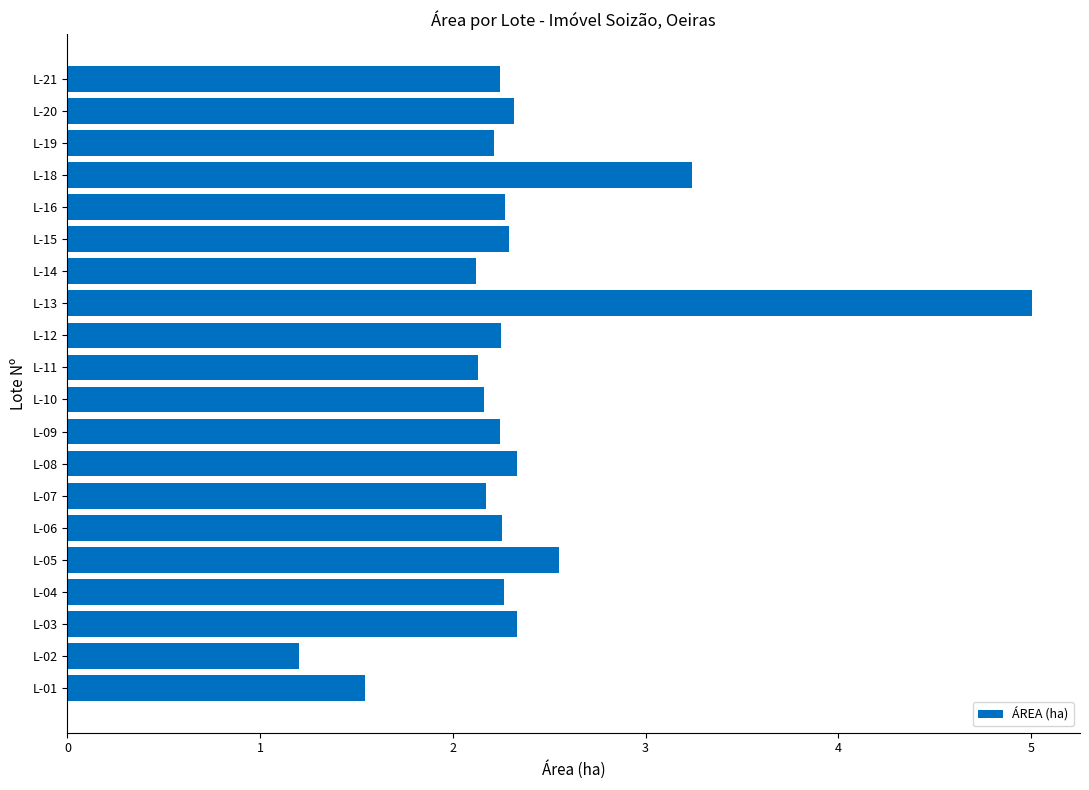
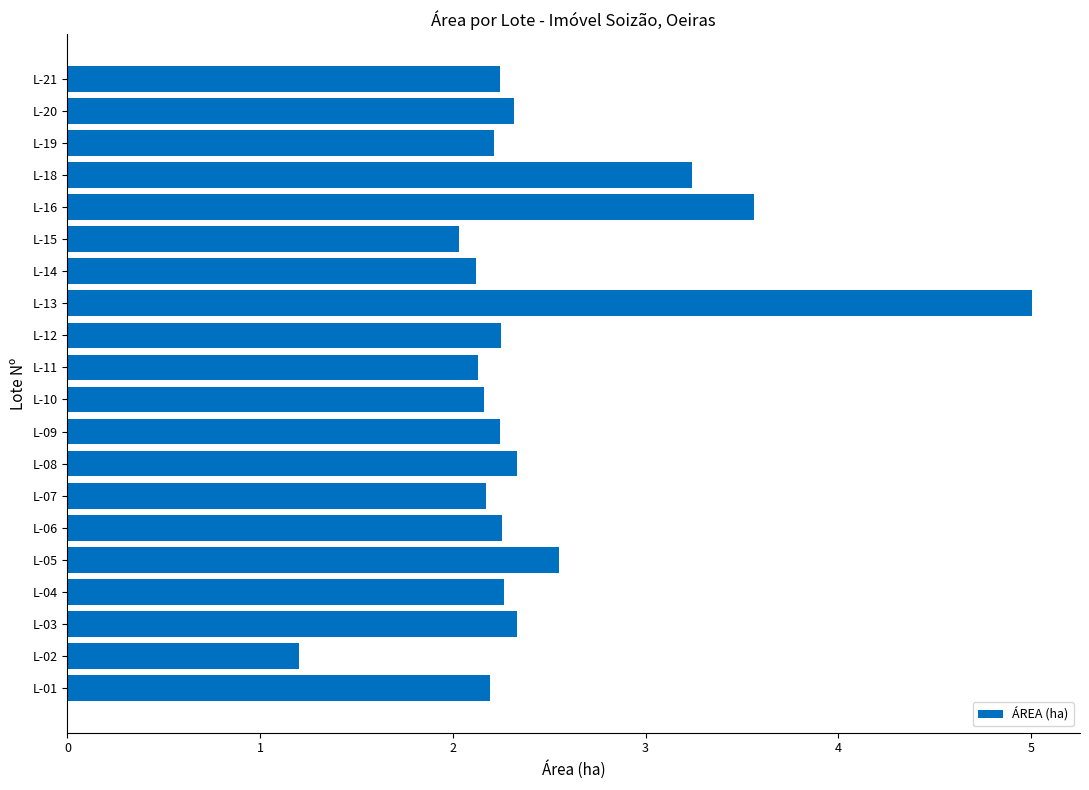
  {
    "L-21": 2.24,
    "L-20": 2.32,
    "L-19": 2.21,
    "L-18": 3.24,
-   "L-16": 2.27,
-   "L-15": 2.29,
+   "L-16": 3.56,
+   "L-15": 2.03,
    "L-14": 2.12,
    "L-13": 5.00,
    "L-12": 2.25,
    "L-11": 2.13,
    "L-10": 2.16,
    "L-09": 2.24,
    "L-08": 2.33,
    "L-07": 2.17,
    "L-06": 2.26,
    "L-05": 2.55,
    "L-04": 2.27,
    "L-03": 2.33,
    "L-02": 1.20,
-   "L-01": 1.54
+   "L-01": 2.19
  }
